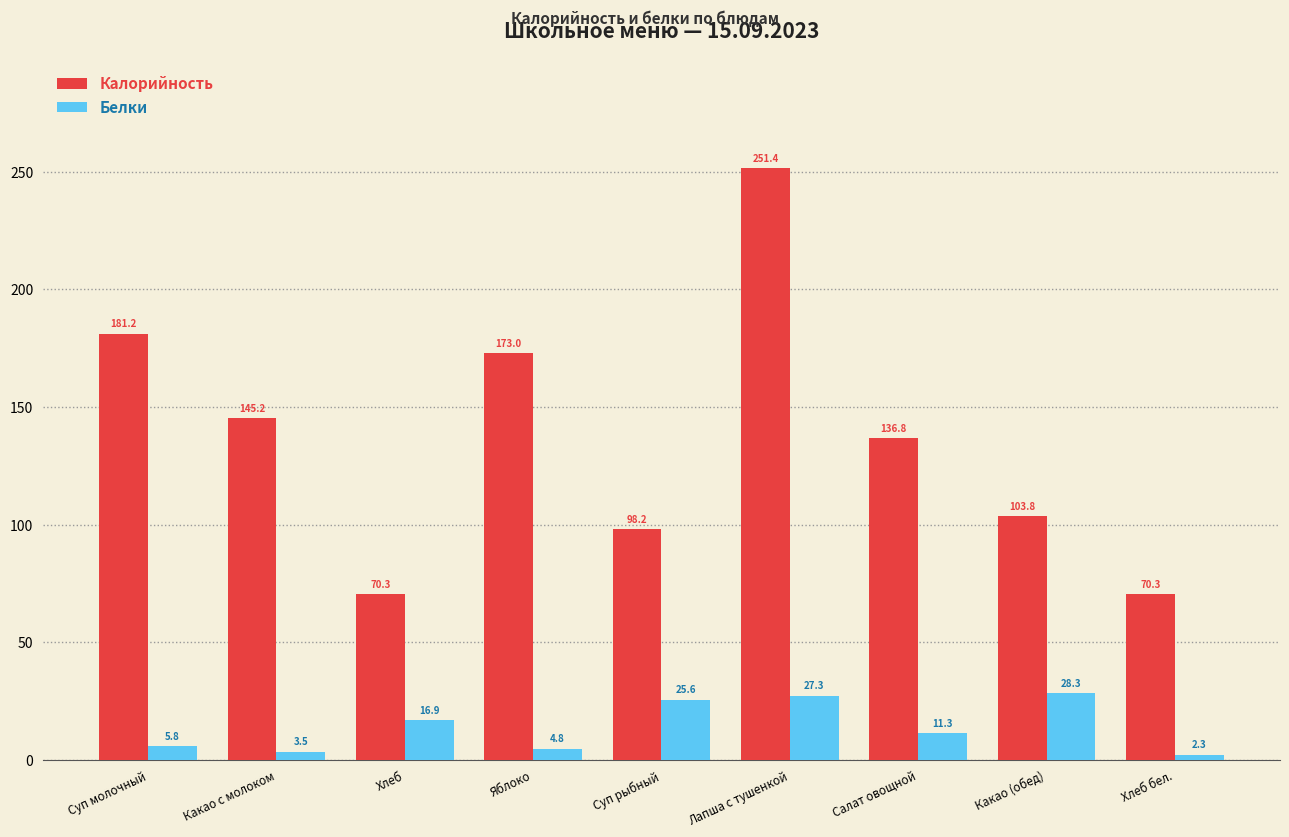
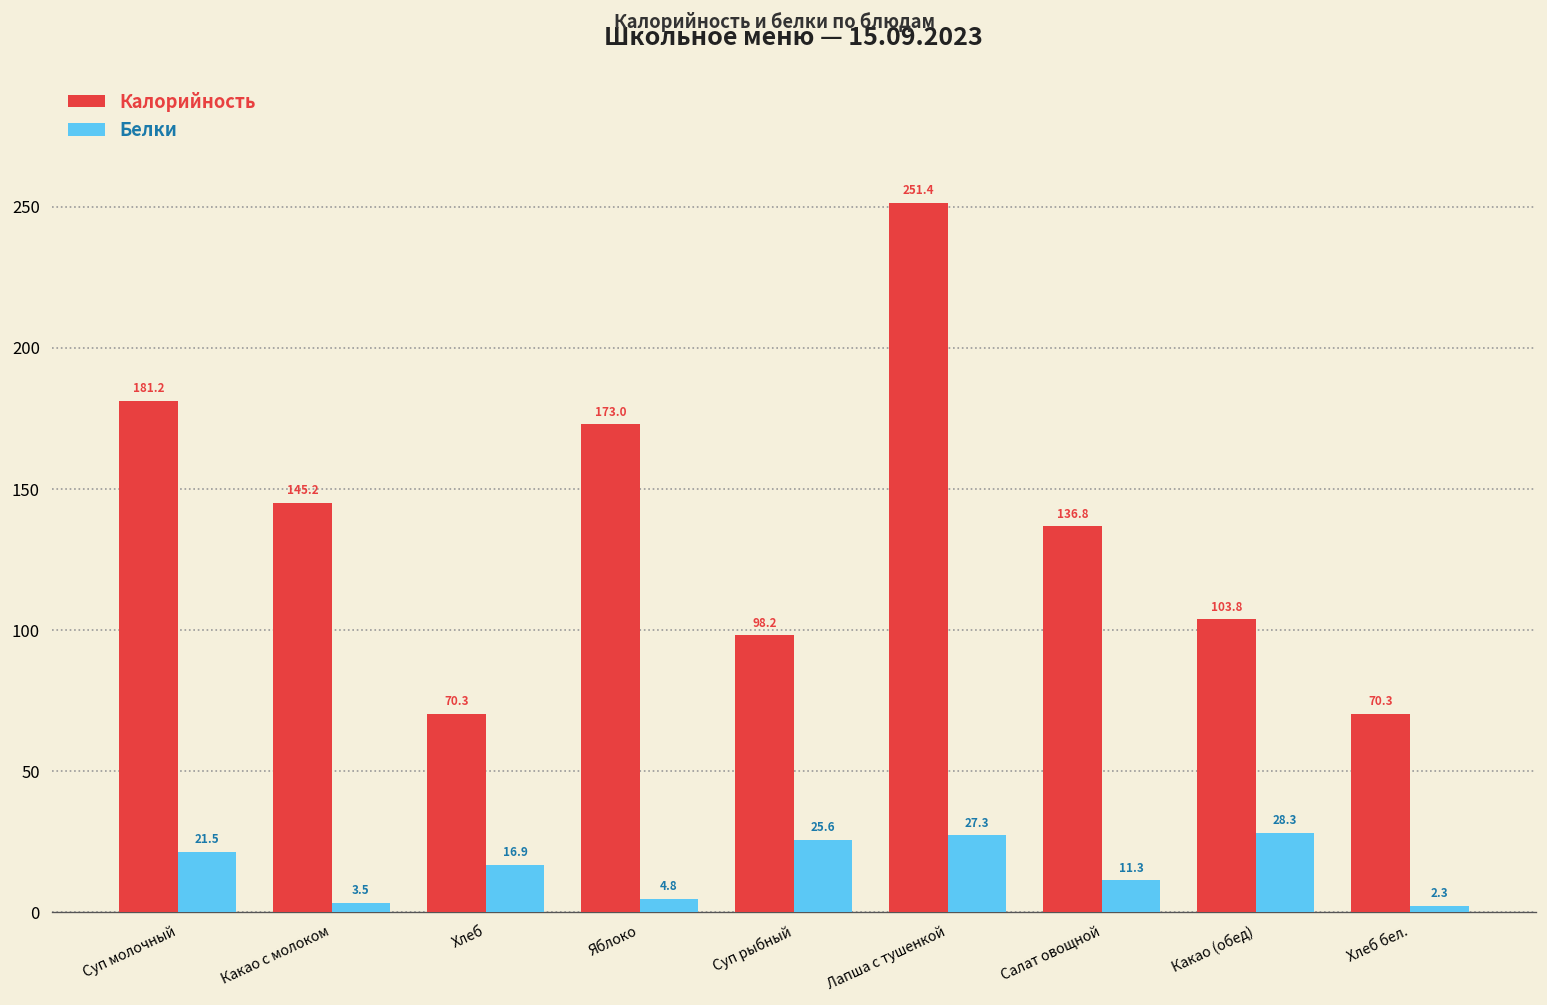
  {
    "Калорийность": {
      "Суп молочный": 181.2,
      "Какао с молоком": 145.2,
      "Хлеб": 70.3,
      "Яблоко": 173.0,
      "Суп рыбный": 98.2,
      "Лапша с тушенкой": 251.4,
      "Салат овощной": 136.8,
      "Какао (обед)": 103.8,
      "Хлеб бел.": 70.3
    },
    "Белки": {
-     "Суп молочный": 5.8,
+     "Суп молочный": 21.5,
      "Какао с молоком": 3.5,
      "Хлеб": 16.9,
      "Яблоко": 4.8,
      "Суп рыбный": 25.6,
      "Лапша с тушенкой": 27.3,
      "Салат овощной": 11.3,
      "Какао (обед)": 28.3,
      "Хлеб бел.": 2.3
    }
  }
